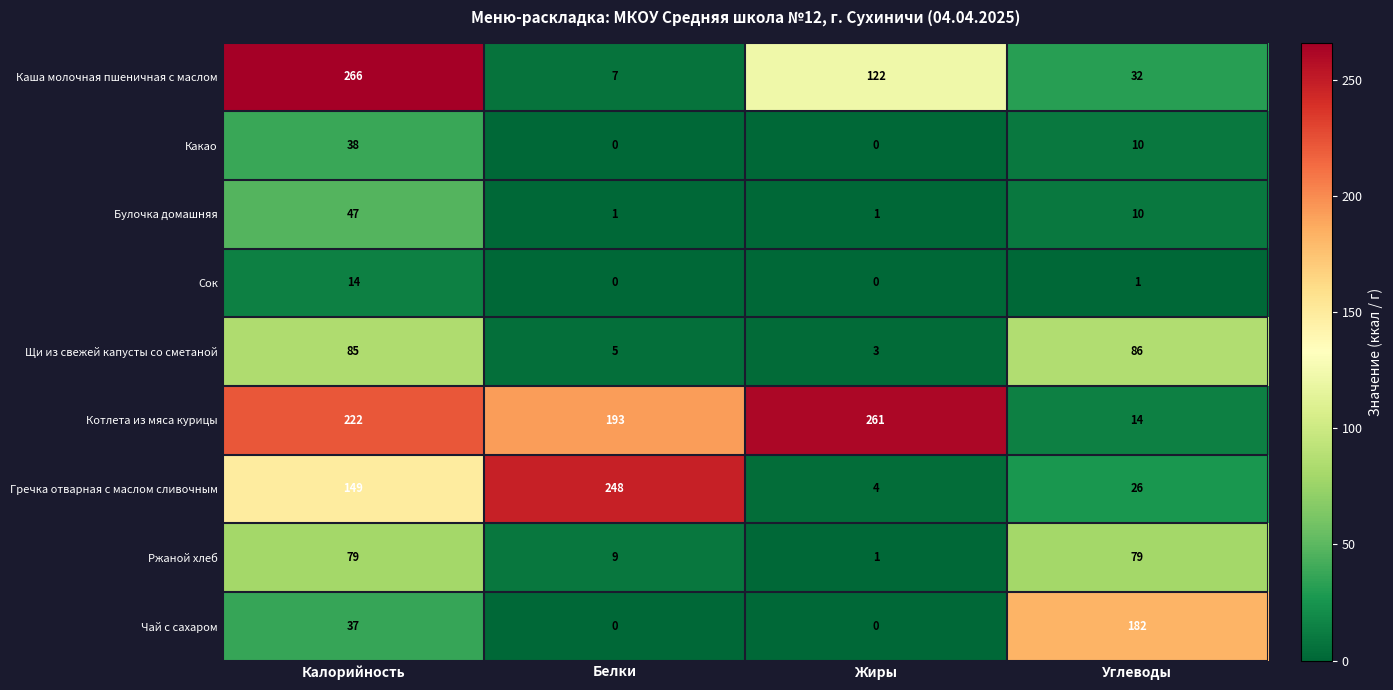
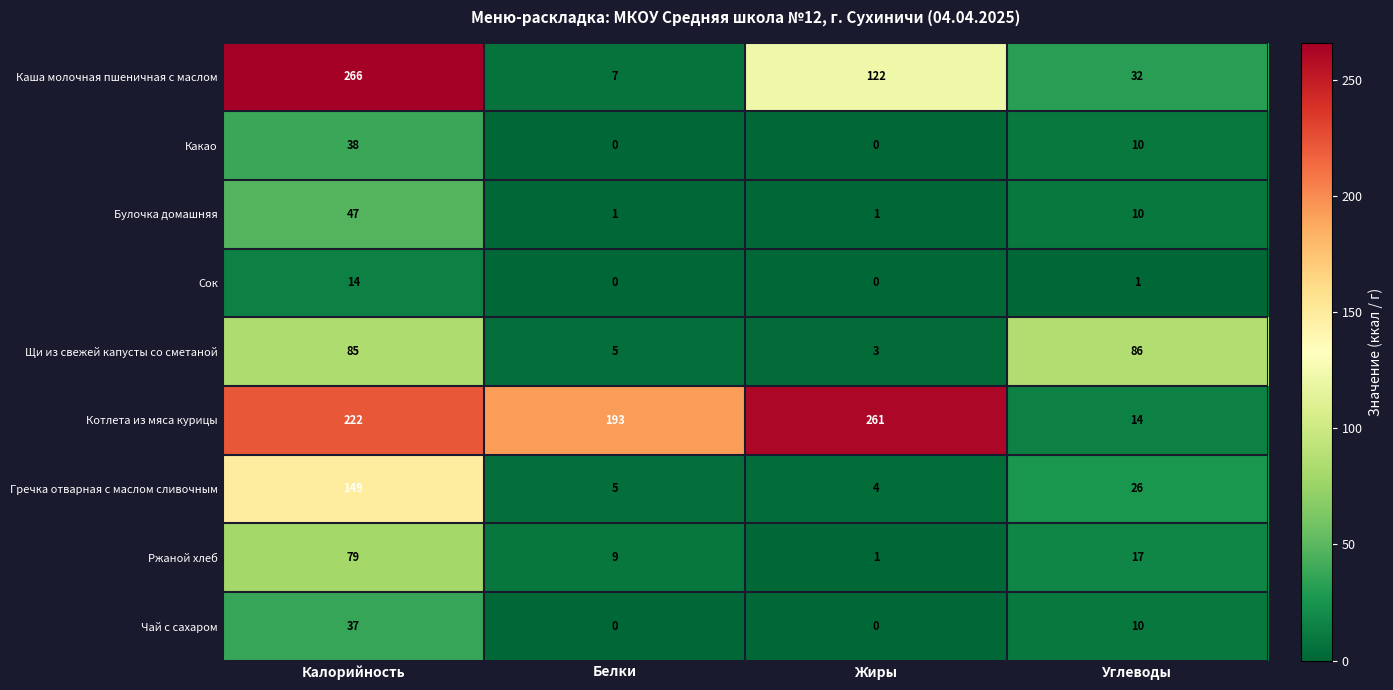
  {
    "Каша молочная пшеничная с маслом": {
      "Калорийность": 266,
      "Белки": 7,
      "Жиры": 122,
      "Углеводы": 32
    },
    "Какао": {
      "Калорийность": 38,
      "Белки": 0,
      "Жиры": 0,
      "Углеводы": 10
    },
    "Булочка домашняя": {
      "Калорийность": 47,
      "Белки": 1,
      "Жиры": 1,
      "Углеводы": 10
    },
    "Сок": {
      "Калорийность": 14,
      "Белки": 0,
      "Жиры": 0,
      "Углеводы": 1
    },
    "Щи из свежей капусты со сметаной": {
      "Калорийность": 85,
      "Белки": 5,
      "Жиры": 3,
      "Углеводы": 86
    },
    "Котлета из мяса курицы": {
      "Калорийность": 222,
      "Белки": 193,
      "Жиры": 261,
      "Углеводы": 14
    },
    "Гречка отварная с маслом сливочным": {
      "Калорийность": 149,
-     "Белки": 248,
+     "Белки": 5,
      "Жиры": 4,
      "Углеводы": 26
    },
    "Ржаной хлеб": {
      "Калорийность": 79,
      "Белки": 9,
      "Жиры": 1,
-     "Углеводы": 79
+     "Углеводы": 17
    },
    "Чай с сахаром": {
      "Калорийность": 37,
      "Белки": 0,
      "Жиры": 0,
-     "Углеводы": 182
+     "Углеводы": 10
    }
  }
